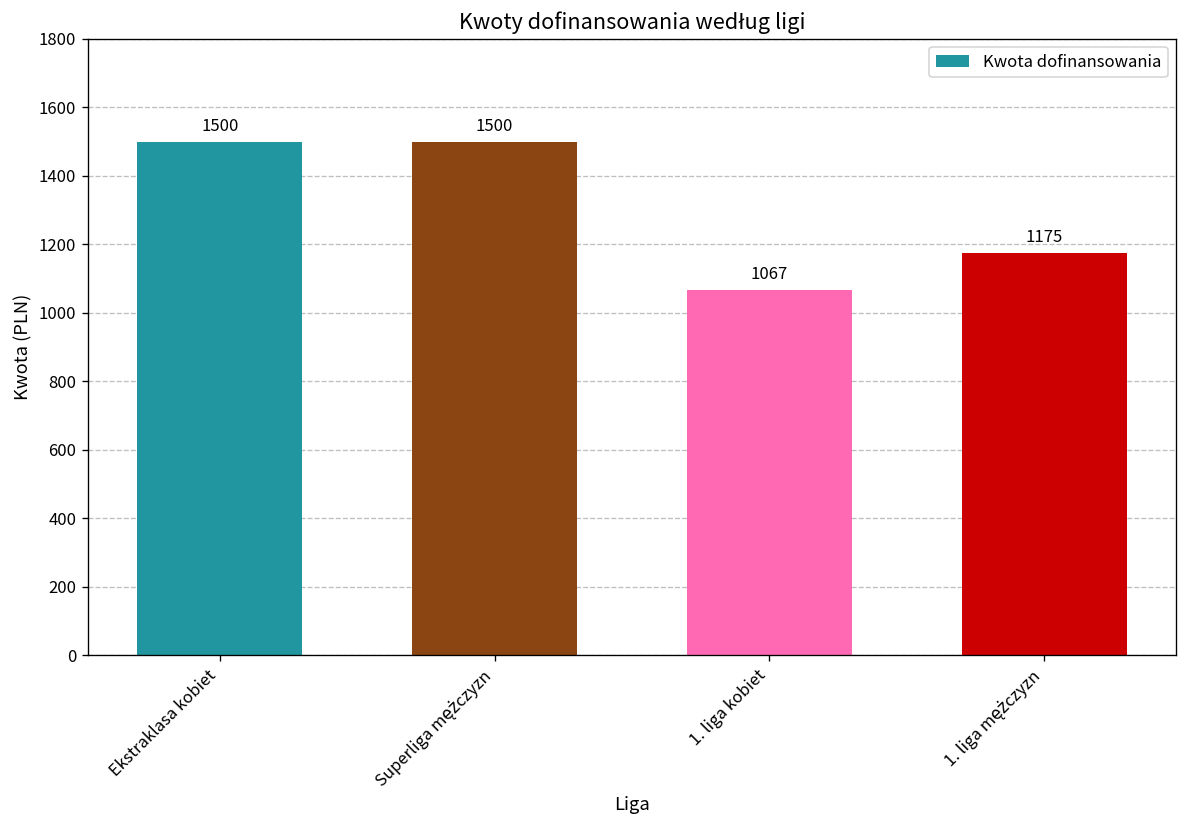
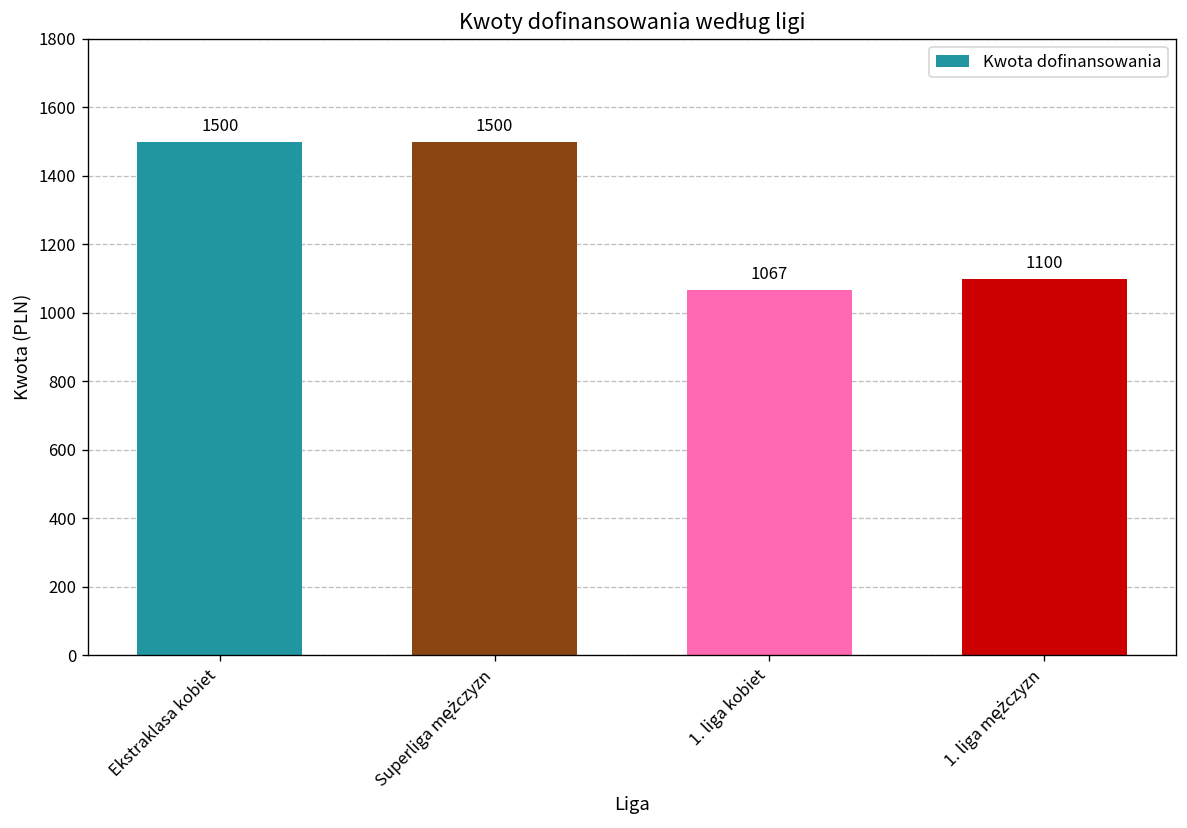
  {
    "Ekstraklasa kobiet": 1500,
    "Superliga mężczyzn": 1500,
    "1. liga kobiet": 1067,
-   "1. liga mężczyzn": 1175
+   "1. liga mężczyzn": 1100
  }
